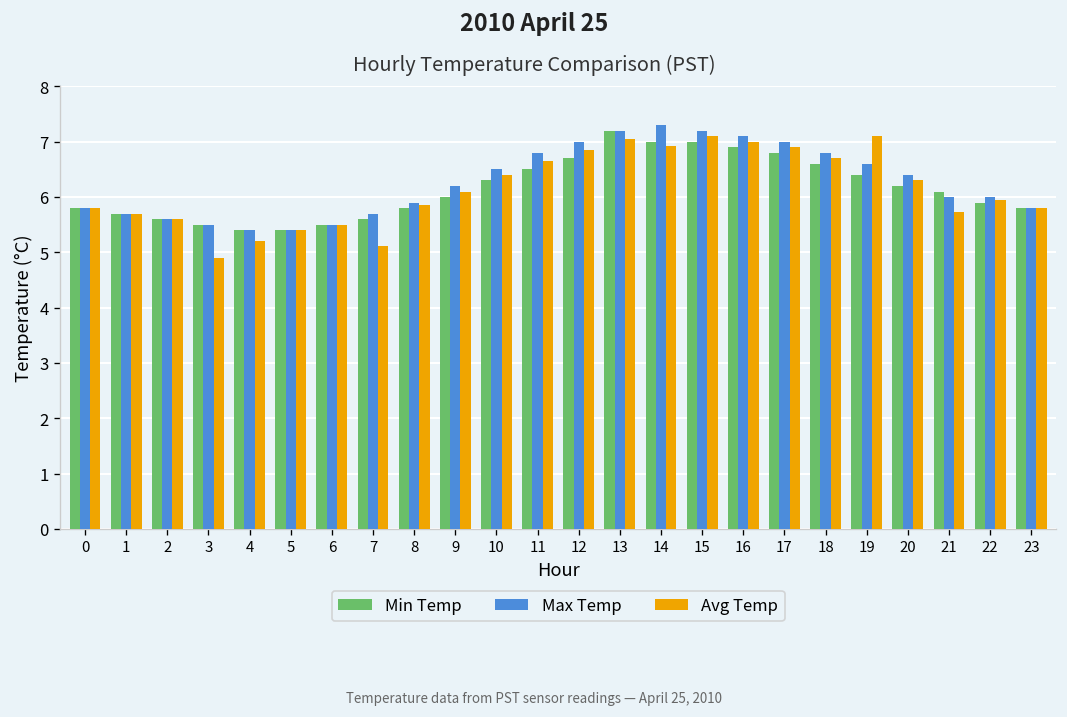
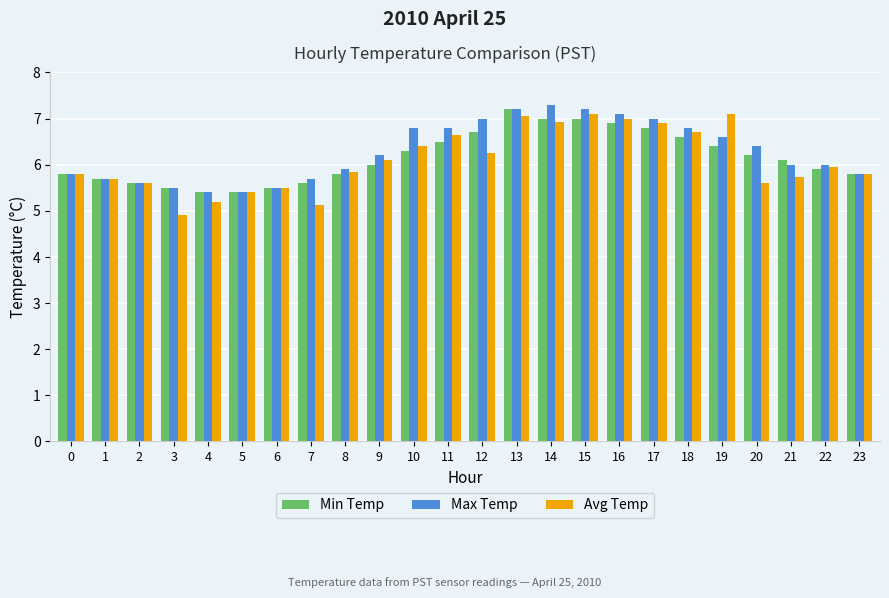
  {
    "Min Temp": {
      "0": 5.8,
      "1": 5.7,
      "2": 5.6,
      "3": 5.5,
      "4": 5.4,
      "5": 5.4,
      "6": 5.5,
      "7": 5.6,
      "8": 5.8,
      "9": 6.0,
      "10": 6.3,
      "11": 6.5,
      "12": 6.7,
      "13": 7.2,
      "14": 7.0,
      "15": 7.0,
      "16": 6.9,
      "17": 6.8,
      "18": 6.6,
      "19": 6.4,
      "20": 6.2,
      "21": 6.1,
      "22": 5.9,
      "23": 5.8
    },
    "Max Temp": {
      "0": 5.8,
      "1": 5.7,
      "2": 5.6,
      "3": 5.5,
      "4": 5.4,
      "5": 5.4,
      "6": 5.5,
      "7": 5.7,
      "8": 5.9,
      "9": 6.2,
-     "10": 6.5,
+     "10": 6.8,
      "11": 6.8,
      "12": 7.0,
      "13": 7.2,
      "14": 7.3,
      "15": 7.2,
      "16": 7.1,
      "17": 7.0,
      "18": 6.8,
      "19": 6.6,
      "20": 6.4,
      "21": 6.0,
      "22": 6.0,
      "23": 5.8
    },
    "Avg Temp": {
      "0": 5.8,
      "1": 5.7,
      "2": 5.6,
      "3": 4.9,
      "4": 5.2,
      "5": 5.4,
      "6": 5.5,
      "7": 5.1,
      "8": 5.9,
      "9": 6.1,
      "10": 6.4,
      "11": 6.7,
-     "12": 6.9,
+     "12": 6.3,
      "13": 7.1,
      "14": 6.9,
      "15": 7.1,
      "16": 7.0,
      "17": 6.9,
      "18": 6.7,
      "19": 7.1,
-     "20": 6.3,
+     "20": 5.6,
      "21": 5.7,
      "22": 6.0,
      "23": 5.8
    }
  }
